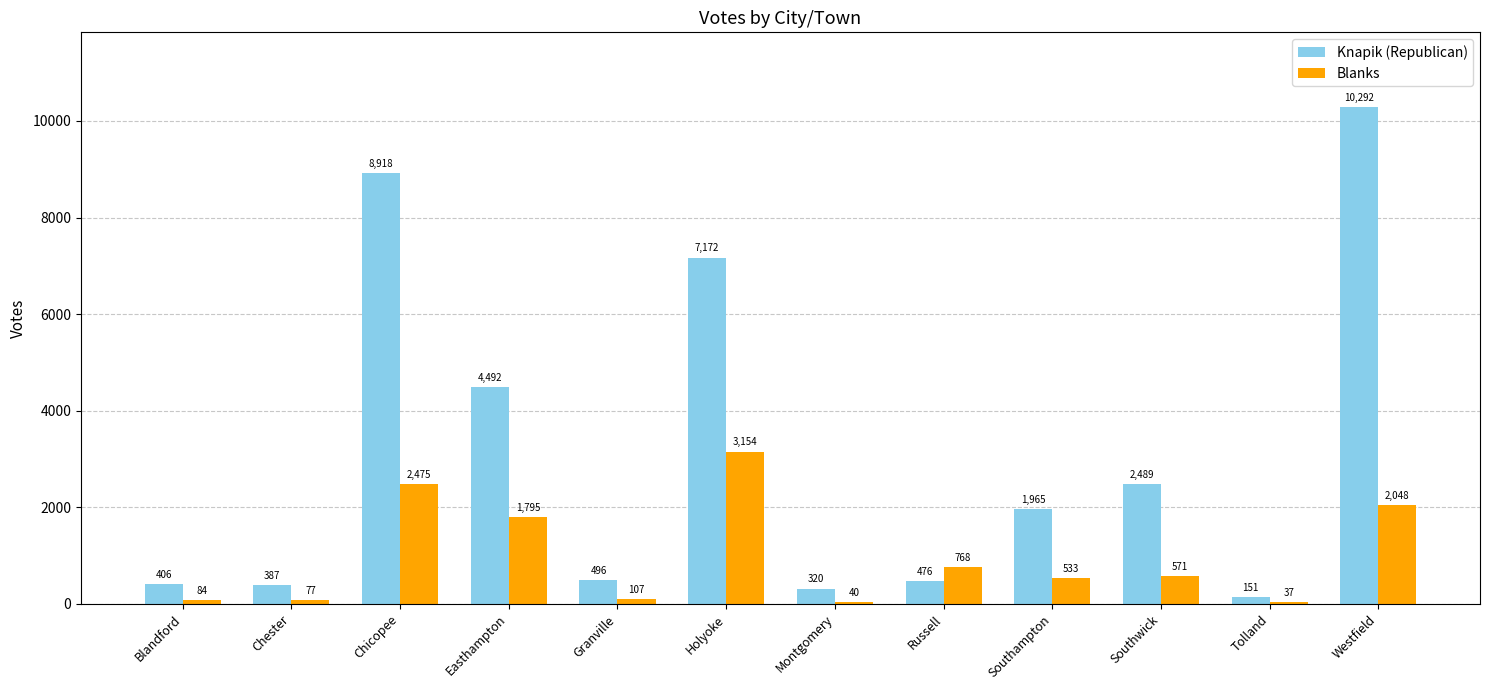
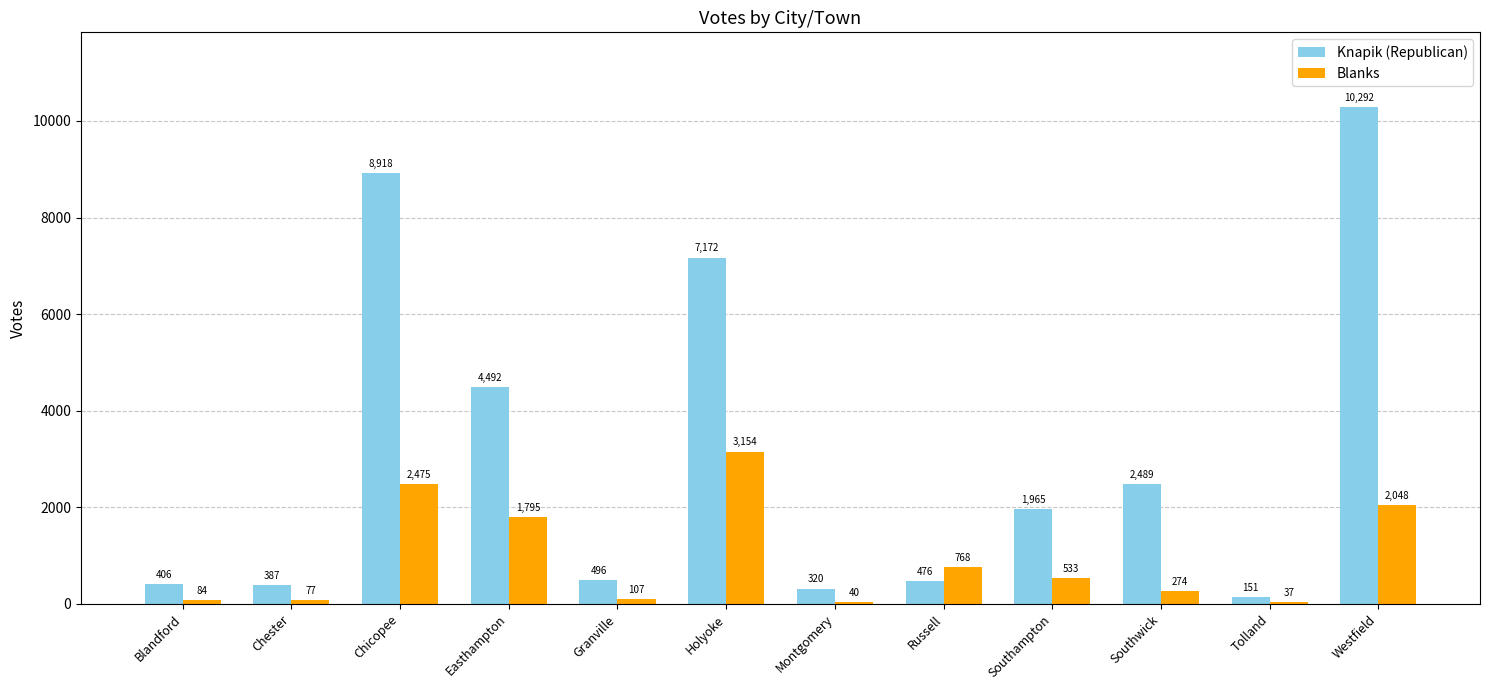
  {
    "Knapik (Republican)": {
      "Blandford": "406",
      "Chester": "387",
      "Chicopee": "8,918",
      "Easthampton": "4,492",
      "Granville": "496",
      "Holyoke": "7,172",
      "Montgomery": "320",
      "Russell": "476",
      "Southampton": "1,965",
      "Southwick": "2,489",
      "Tolland": "151",
      "Westfield": "10,292"
    },
    "Blanks": {
      "Blandford": "84",
      "Chester": "77",
      "Chicopee": "2,475",
      "Easthampton": "1,795",
      "Granville": "107",
      "Holyoke": "3,154",
      "Montgomery": "40",
      "Russell": "768",
      "Southampton": "533",
-     "Southwick": "571",
+     "Southwick": "274",
      "Tolland": "37",
      "Westfield": "2,048"
    }
  }
